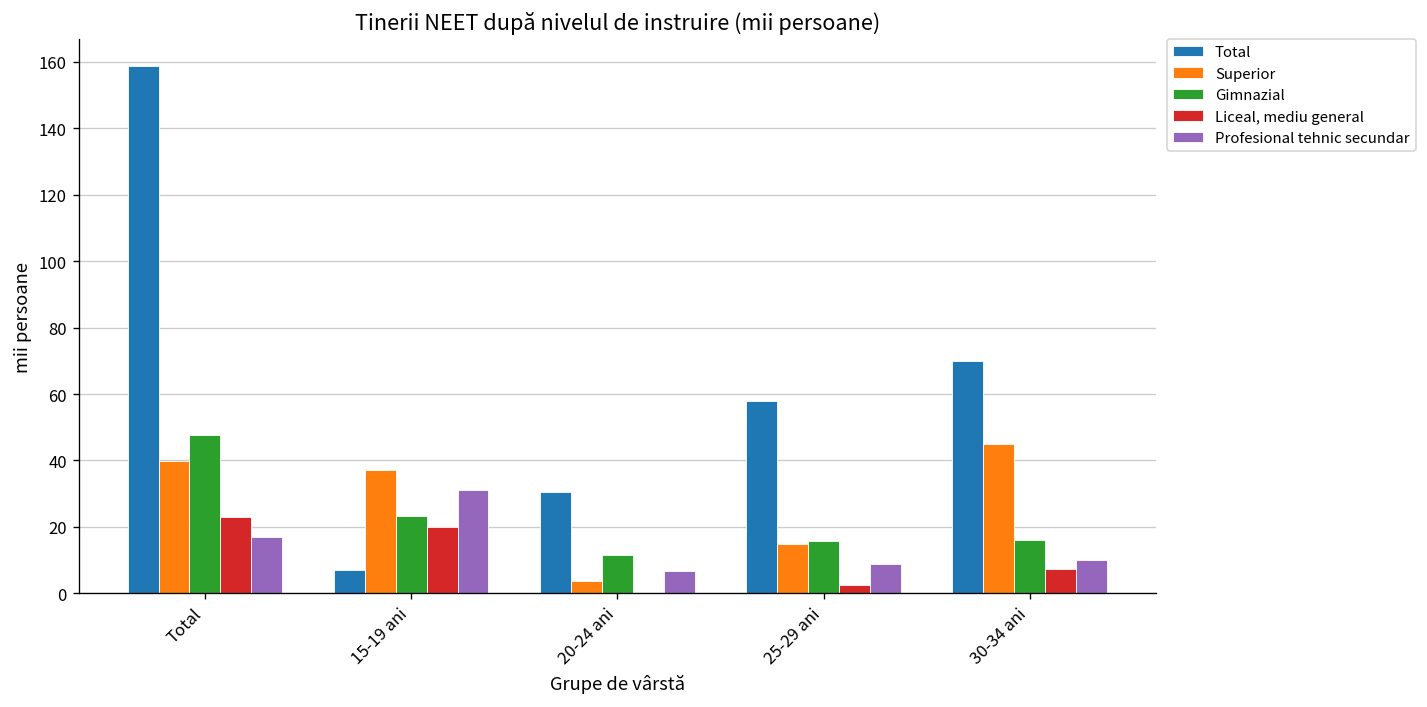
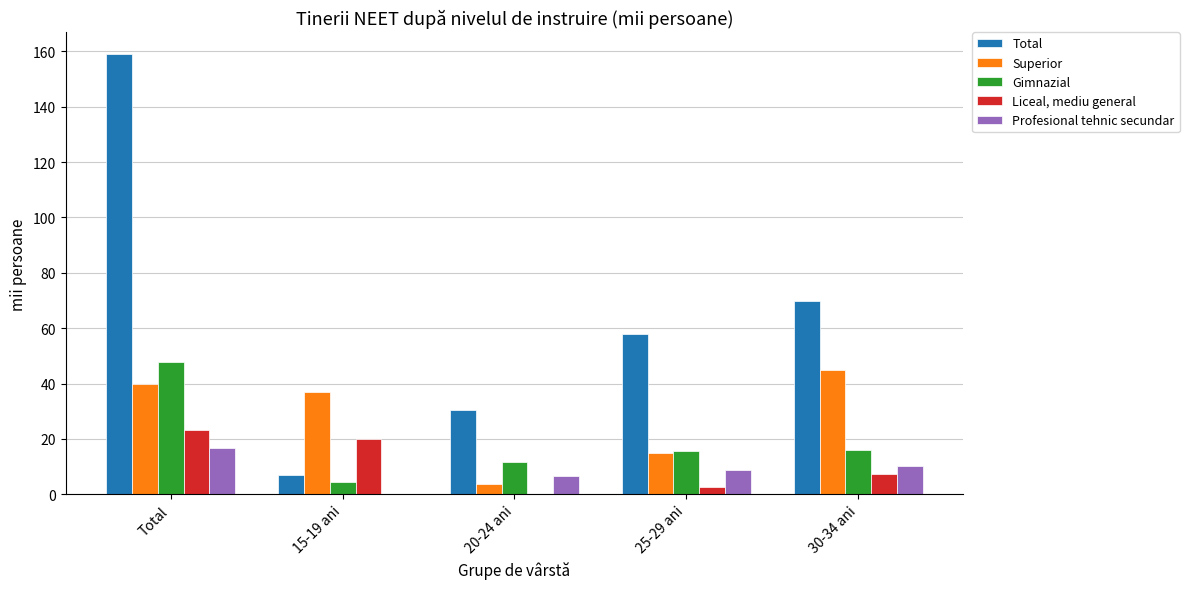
  {
    "Total": {
      "Total": 159,
      "15-19 ani": 7,
      "20-24 ani": 30,
      "25-29 ani": 58,
      "30-34 ani": 70
    },
    "Superior": {
      "Total": 40,
      "15-19 ani": 37,
      "20-24 ani": 4,
      "25-29 ani": 15,
      "30-34 ani": 45
    },
    "Gimnazial": {
      "Total": 48,
-     "15-19 ani": 23,
+     "15-19 ani": 4,
      "20-24 ani": 12,
      "25-29 ani": 16,
      "30-34 ani": 16
    },
    "Liceal, mediu general": {
      "Total": 23,
      "15-19 ani": 20,
      "20-24 ani": 0,
      "25-29 ani": 3,
      "30-34 ani": 7
    },
    "Profesional tehnic secundar": {
      "Total": 17,
-     "15-19 ani": 31,
+     "15-19 ani": 0,
      "20-24 ani": 7,
      "25-29 ani": 9,
      "30-34 ani": 10
    }
  }
